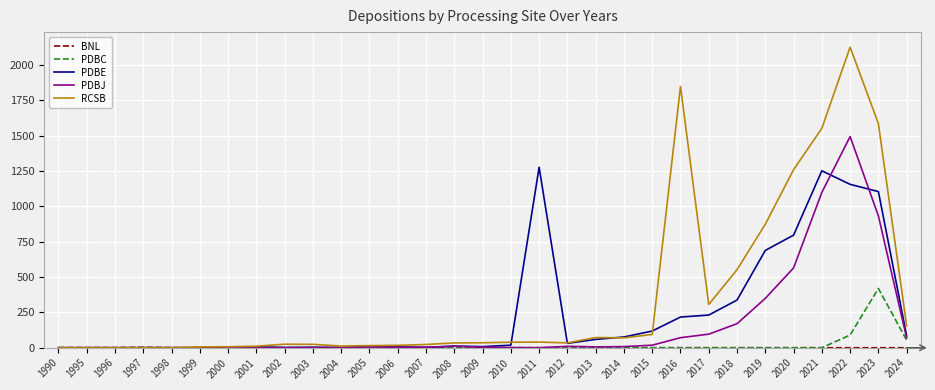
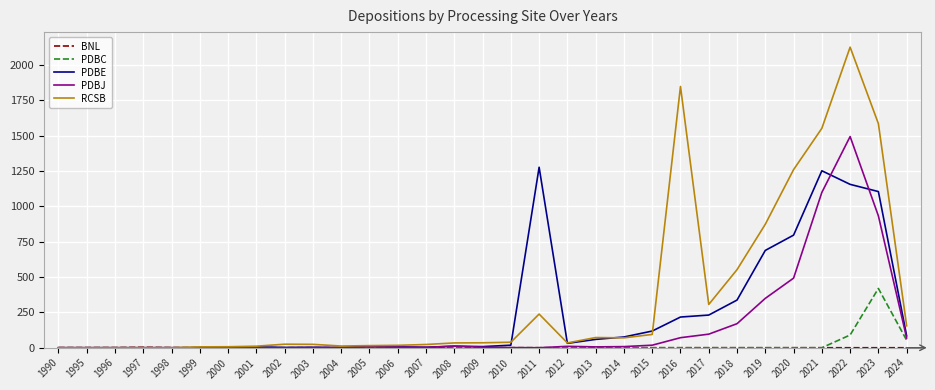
  {
    "BNL": {
      "2022": 0,
      "2023": 0,
      "2024": 0
    },
    "PDBC": {
      "2022": 90,
      "2023": 420
    },
    "PDBE": {
      "2011": 1280,
      "2015": 120,
      "2016": 220,
      "2017": 230,
      "2018": 340,
      "2019": 690,
      "2020": 800,
      "2021": 1250,
      "2022": 1160,
      "2023": 1100
    },
    "PDBJ": {
      "2016": 70,
      "2017": 100,
      "2018": 170,
      "2019": 350,
-     "2020": 560,
+     "2020": 490,
      "2021": 1100,
      "2022": 1490,
      "2023": 930
    },
    "RCSB": {
      "2002": 30,
      "2003": 20,
      "2007": 20,
      "2008": 30,
      "2009": 40,
      "2010": 40,
-     "2011": 40,
+     "2011": 240,
      "2015": 90,
      "2016": 1850,
      "2017": 310,
      "2018": 550,
      "2019": 870,
      "2020": 1260,
      "2021": 1550,
      "2022": 2130,
      "2023": 1580,
      "2024": 160
    }
  }
